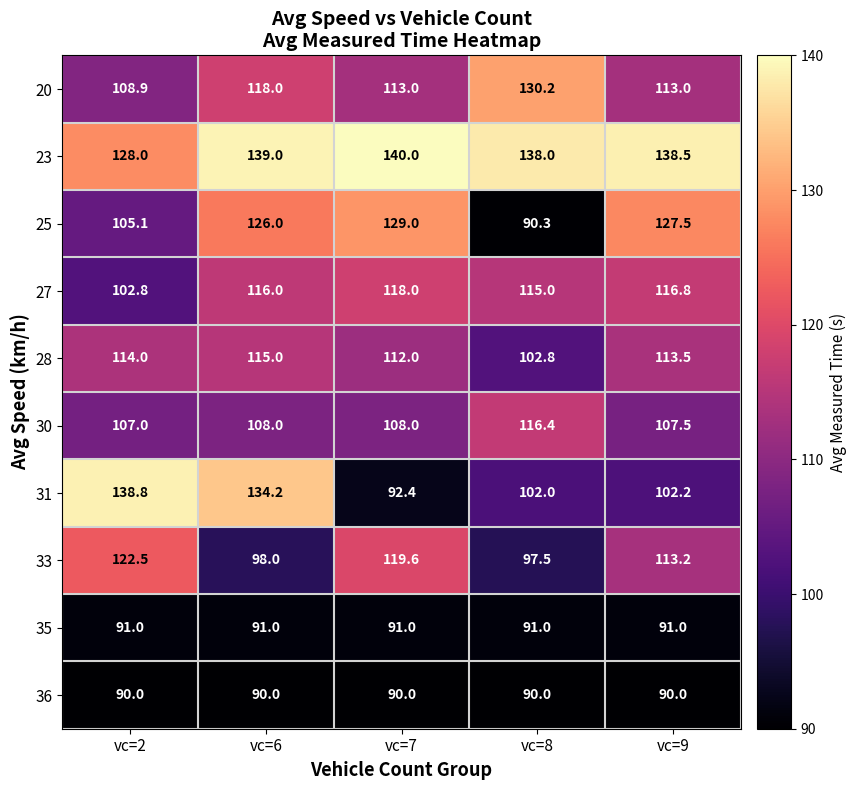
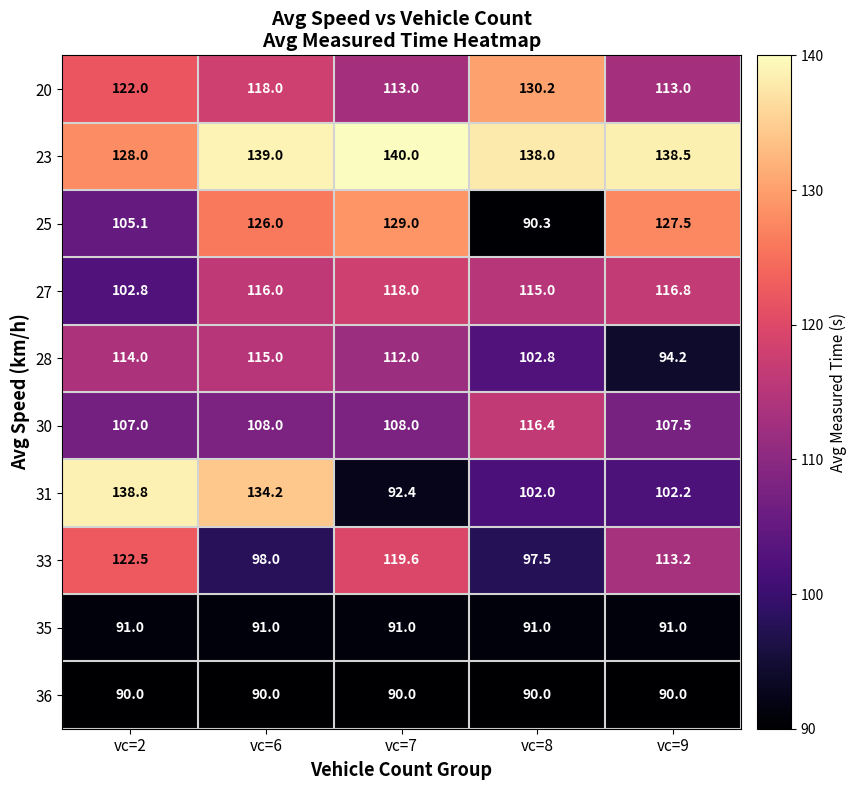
  {
    "20": {
-     "vc=2": 108.9,
+     "vc=2": 122.0,
      "vc=6": 118.0,
      "vc=7": 113.0,
      "vc=8": 130.2,
      "vc=9": 113.0
    },
    "23": {
      "vc=2": 128.0,
      "vc=6": 139.0,
      "vc=7": 140.0,
      "vc=8": 138.0,
      "vc=9": 138.5
    },
    "25": {
      "vc=2": 105.1,
      "vc=6": 126.0,
      "vc=7": 129.0,
      "vc=8": 90.3,
      "vc=9": 127.5
    },
    "27": {
      "vc=2": 102.8,
      "vc=6": 116.0,
      "vc=7": 118.0,
      "vc=8": 115.0,
      "vc=9": 116.8
    },
    "28": {
      "vc=2": 114.0,
      "vc=6": 115.0,
      "vc=7": 112.0,
      "vc=8": 102.8,
-     "vc=9": 113.5
+     "vc=9": 94.2
    },
    "30": {
      "vc=2": 107.0,
      "vc=6": 108.0,
      "vc=7": 108.0,
      "vc=8": 116.4,
      "vc=9": 107.5
    },
    "31": {
      "vc=2": 138.8,
      "vc=6": 134.2,
      "vc=7": 92.4,
      "vc=8": 102.0,
      "vc=9": 102.2
    },
    "33": {
      "vc=2": 122.5,
      "vc=6": 98.0,
      "vc=7": 119.6,
      "vc=8": 97.5,
      "vc=9": 113.2
    },
    "35": {
      "vc=2": 91.0,
      "vc=6": 91.0,
      "vc=7": 91.0,
      "vc=8": 91.0,
      "vc=9": 91.0
    },
    "36": {
      "vc=2": 90.0,
      "vc=6": 90.0,
      "vc=7": 90.0,
      "vc=8": 90.0,
      "vc=9": 90.0
    }
  }
